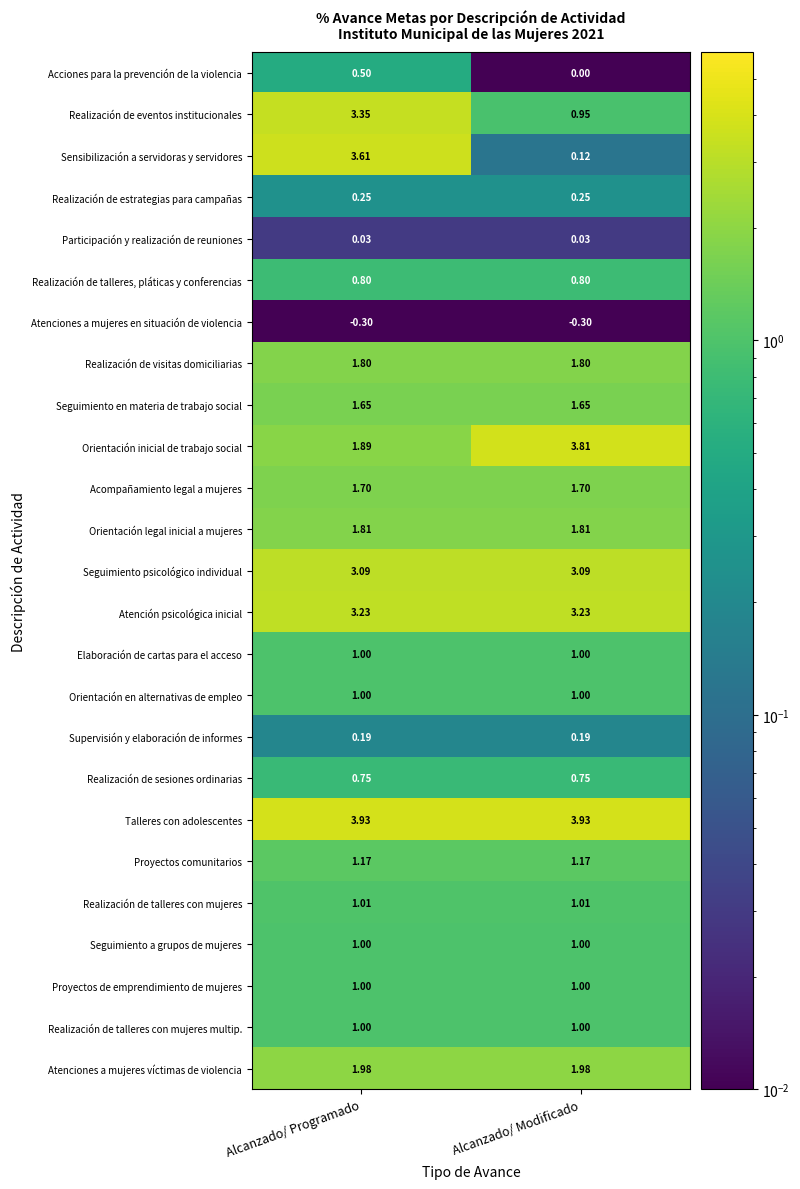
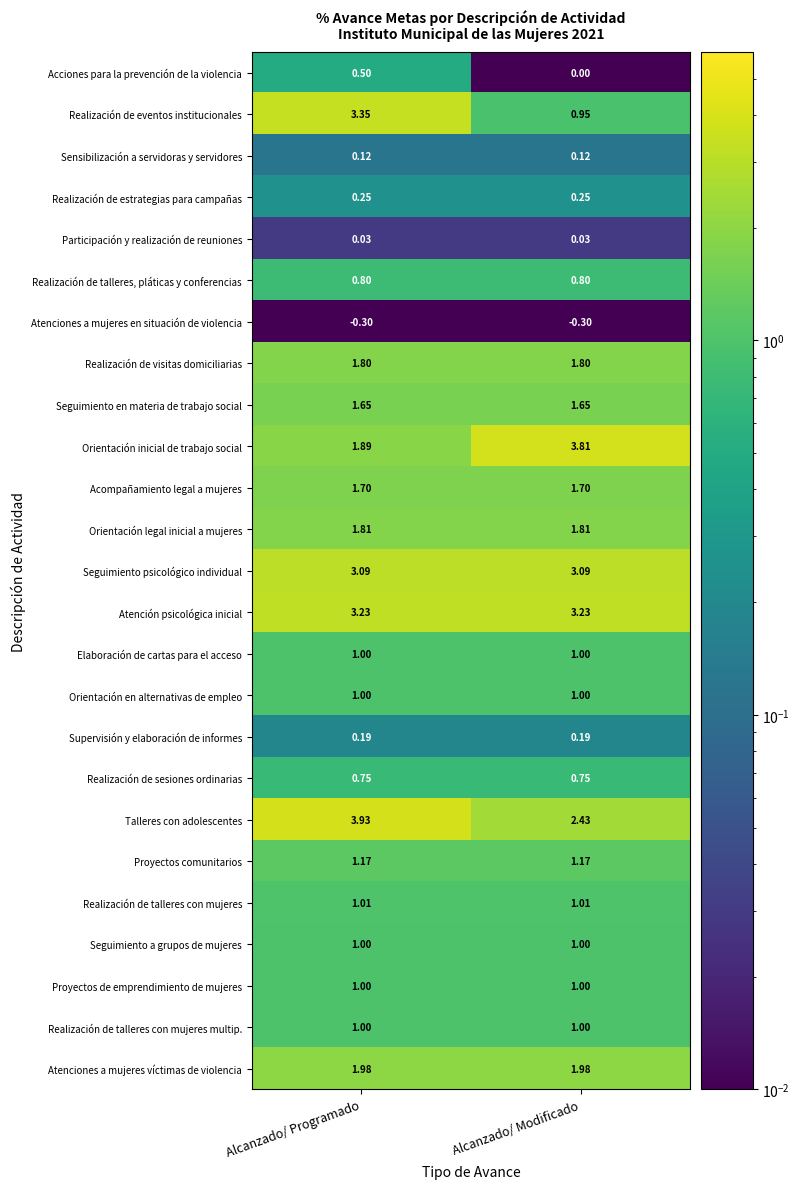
  {
    "Acciones para la prevención de la violencia": {
      "Alcanzado/ Programado": 0.50,
      "Alcanzado/ Modificado": 0.00
    },
    "Realización de eventos institucionales": {
      "Alcanzado/ Programado": 3.35,
      "Alcanzado/ Modificado": 0.95
    },
    "Sensibilización a servidoras y servidores": {
-     "Alcanzado/ Programado": 3.61,
+     "Alcanzado/ Programado": 0.12,
      "Alcanzado/ Modificado": 0.12
    },
    "Realización de estrategias para campañas": {
      "Alcanzado/ Programado": 0.25,
      "Alcanzado/ Modificado": 0.25
    },
    "Participación y realización de reuniones": {
      "Alcanzado/ Programado": 0.03,
      "Alcanzado/ Modificado": 0.03
    },
    "Realización de talleres, pláticas y conferencias": {
      "Alcanzado/ Programado": 0.80,
      "Alcanzado/ Modificado": 0.80
    },
    "Atenciones a mujeres en situación de violencia": {
      "Alcanzado/ Programado": -0.30,
      "Alcanzado/ Modificado": -0.30
    },
    "Realización de visitas domiciliarias": {
      "Alcanzado/ Programado": 1.80,
      "Alcanzado/ Modificado": 1.80
    },
    "Seguimiento en materia de trabajo social": {
      "Alcanzado/ Programado": 1.65,
      "Alcanzado/ Modificado": 1.65
    },
    "Orientación inicial de trabajo social": {
      "Alcanzado/ Programado": 1.89,
      "Alcanzado/ Modificado": 3.81
    },
    "Acompañamiento legal a mujeres": {
      "Alcanzado/ Programado": 1.70,
      "Alcanzado/ Modificado": 1.70
    },
    "Orientación legal inicial a mujeres": {
      "Alcanzado/ Programado": 1.81,
      "Alcanzado/ Modificado": 1.81
    },
    "Seguimiento psicológico individual": {
      "Alcanzado/ Programado": 3.09,
      "Alcanzado/ Modificado": 3.09
    },
    "Atención psicológica inicial": {
      "Alcanzado/ Programado": 3.23,
      "Alcanzado/ Modificado": 3.23
    },
    "Elaboración de cartas para el acceso": {
      "Alcanzado/ Programado": 1.00,
      "Alcanzado/ Modificado": 1.00
    },
    "Orientación en alternativas de empleo": {
      "Alcanzado/ Programado": 1.00,
      "Alcanzado/ Modificado": 1.00
    },
    "Supervisión y elaboración de informes": {
      "Alcanzado/ Programado": 0.19,
      "Alcanzado/ Modificado": 0.19
    },
    "Realización de sesiones ordinarias": {
      "Alcanzado/ Programado": 0.75,
      "Alcanzado/ Modificado": 0.75
    },
    "Talleres con adolescentes": {
      "Alcanzado/ Programado": 3.93,
-     "Alcanzado/ Modificado": 3.93
+     "Alcanzado/ Modificado": 2.43
    },
    "Proyectos comunitarios": {
      "Alcanzado/ Programado": 1.17,
      "Alcanzado/ Modificado": 1.17
    },
    "Realización de talleres con mujeres": {
      "Alcanzado/ Programado": 1.01,
      "Alcanzado/ Modificado": 1.01
    },
    "Seguimiento a grupos de mujeres": {
      "Alcanzado/ Programado": 1.00,
      "Alcanzado/ Modificado": 1.00
    },
    "Proyectos de emprendimiento de mujeres": {
      "Alcanzado/ Programado": 1.00,
      "Alcanzado/ Modificado": 1.00
    },
    "Realización de talleres con mujeres multip.": {
      "Alcanzado/ Programado": 1.00,
      "Alcanzado/ Modificado": 1.00
    },
    "Atenciones a mujeres víctimas de violencia": {
      "Alcanzado/ Programado": 1.98,
      "Alcanzado/ Modificado": 1.98
    }
  }
